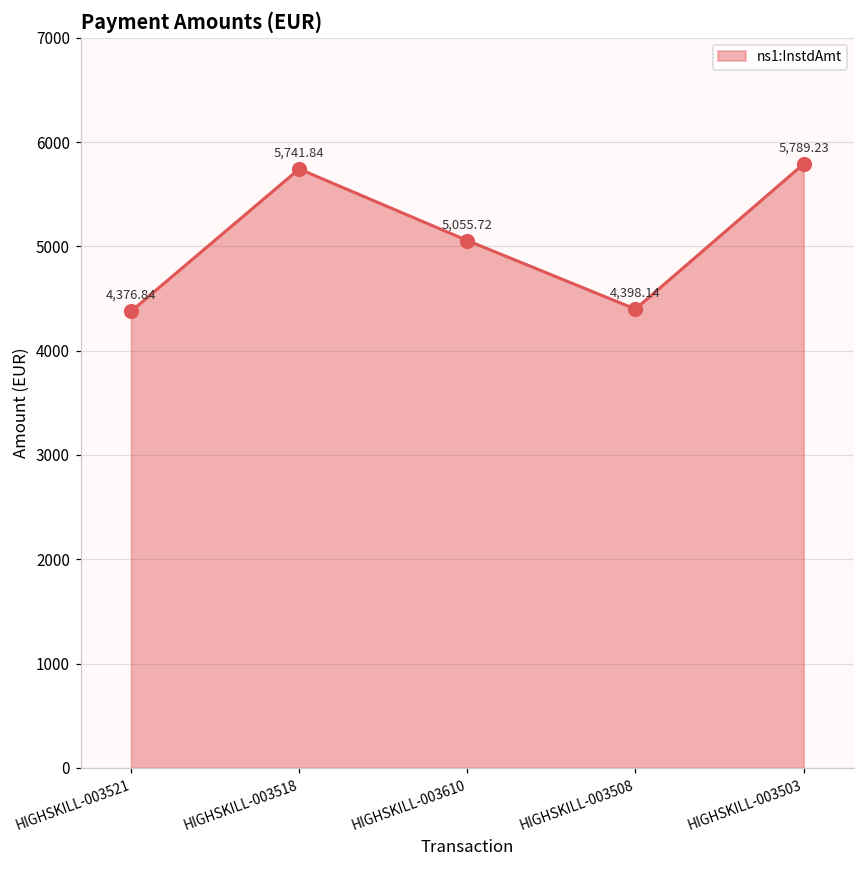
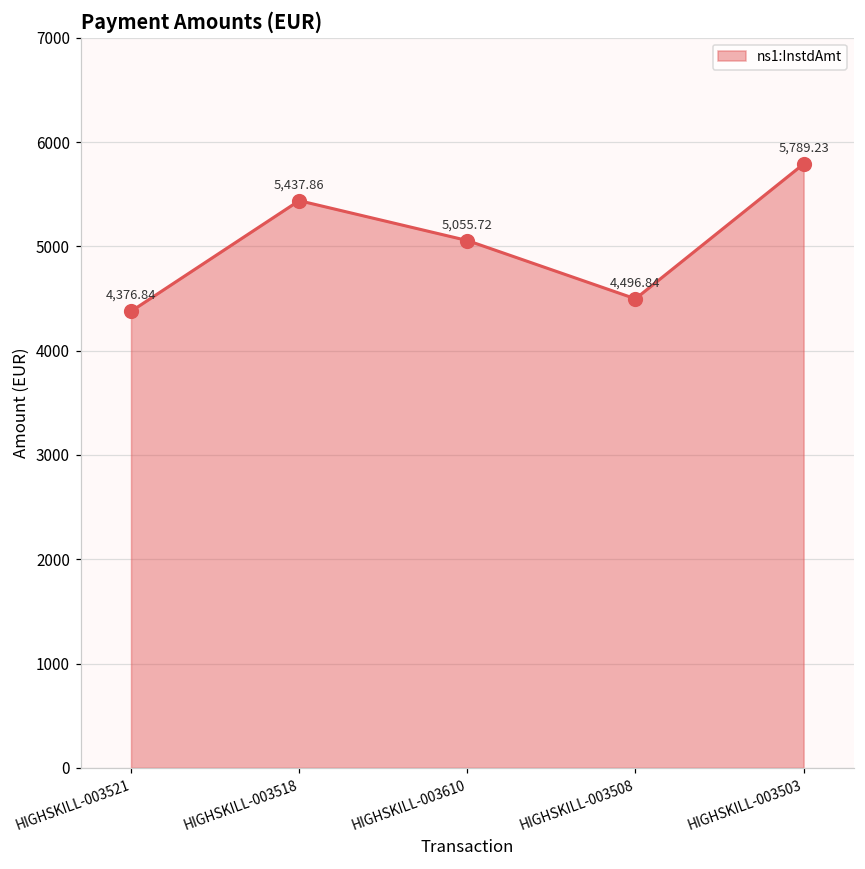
  {
    "HIGHSKILL-003521": "4,376.84",
-   "HIGHSKILL-003518": "5,741.84",
+   "HIGHSKILL-003518": "5,437.86",
    "HIGHSKILL-003610": "5,055.72",
-   "HIGHSKILL-003508": "4,398.14",
+   "HIGHSKILL-003508": "4,496.84",
    "HIGHSKILL-003503": "5,789.23"
  }
